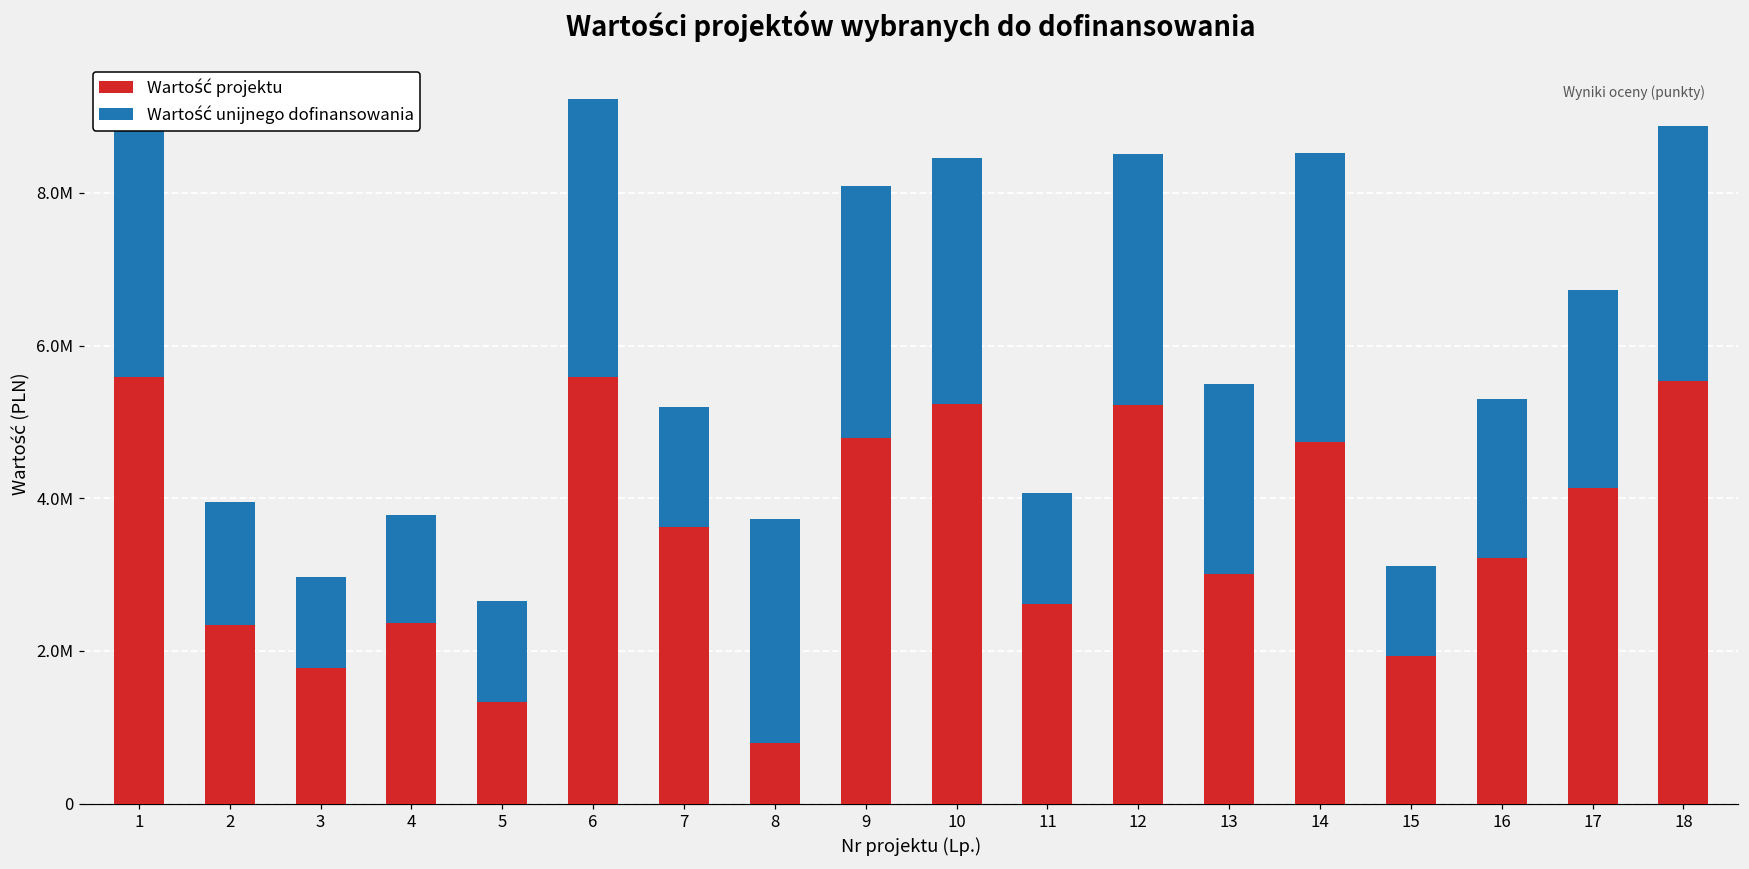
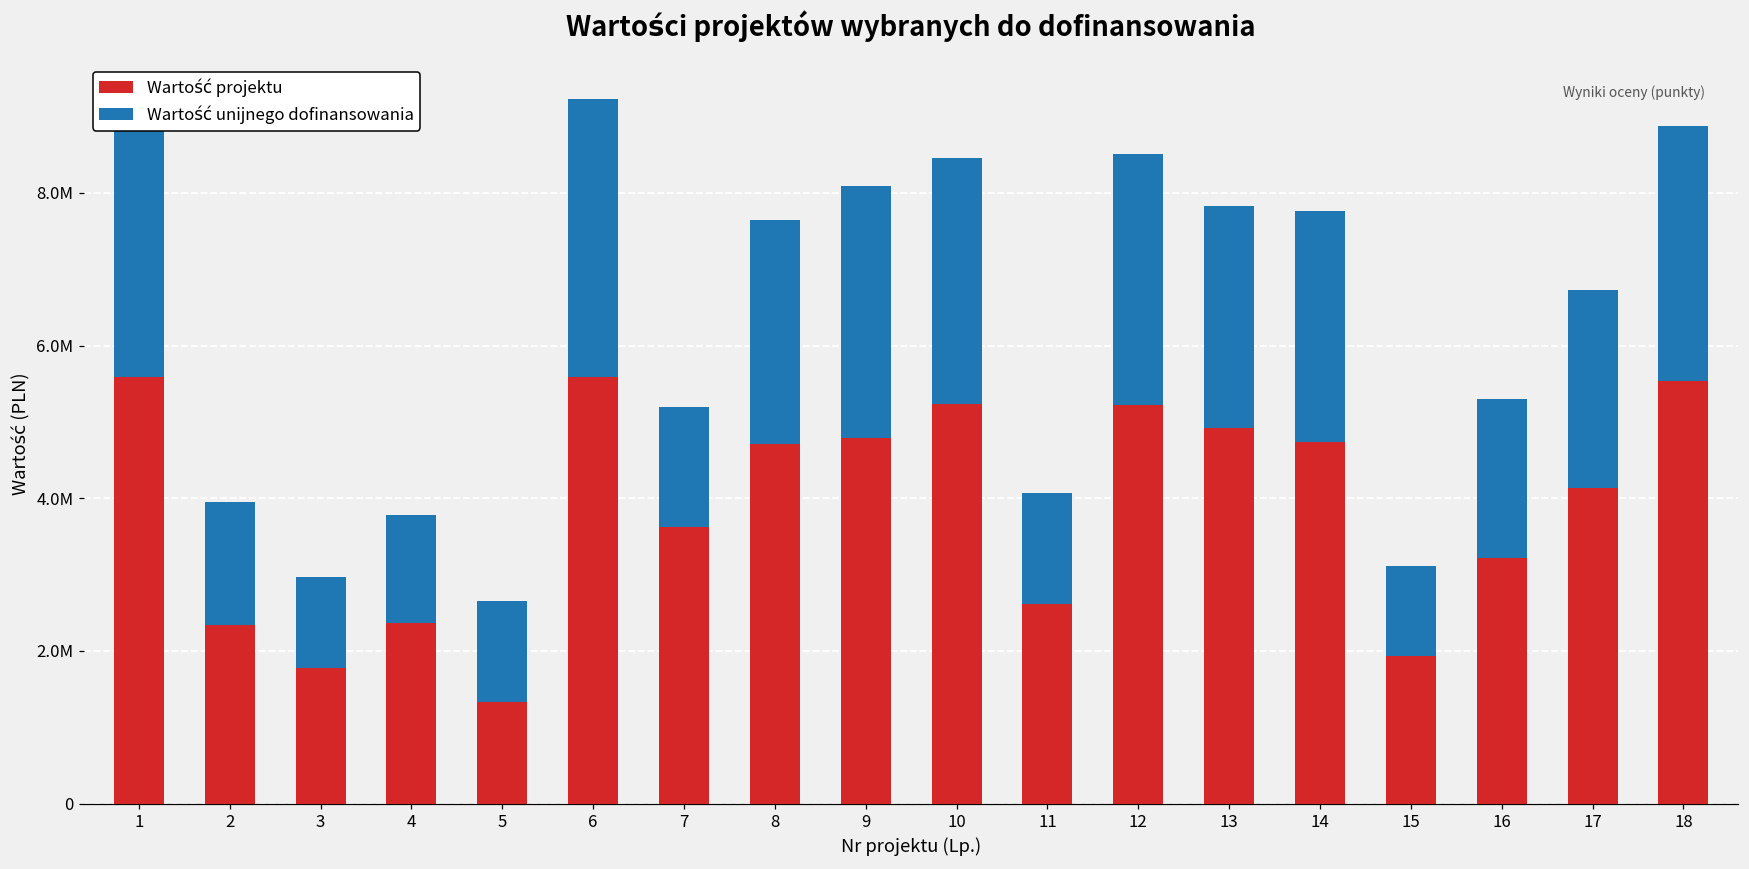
  {
    "Wartość projektu": {
      "1": 5600000,
      "2": 2300000,
      "3": 1800000,
      "4": 2400000,
      "5": 1300000,
      "6": 5600000,
      "7": 3600000,
-     "8": 800000,
+     "8": 4700000,
      "9": 4800000,
      "10": 5200000,
      "11": 2600000,
      "12": 5200000,
-     "13": 3000000,
+     "13": 4900000,
      "14": 4700000,
      "15": 1900000,
      "16": 3200000,
      "17": 4100000,
      "18": 5500000
    },
    "Wartość unijnego dofinansowania": {
      "2": 1600000,
      "3": 1200000,
      "4": 1400000,
      "5": 1300000,
      "6": 3600000,
      "7": 1600000,
      "8": 2900000,
      "9": 3300000,
      "10": 3200000,
      "11": 1500000,
      "12": 3300000,
-     "13": 2500000,
-     "14": 3800000,
+     "13": 2900000,
+     "14": 3000000,
      "15": 1200000,
      "16": 2100000,
      "17": 2600000,
      "18": 3300000
    }
  }
